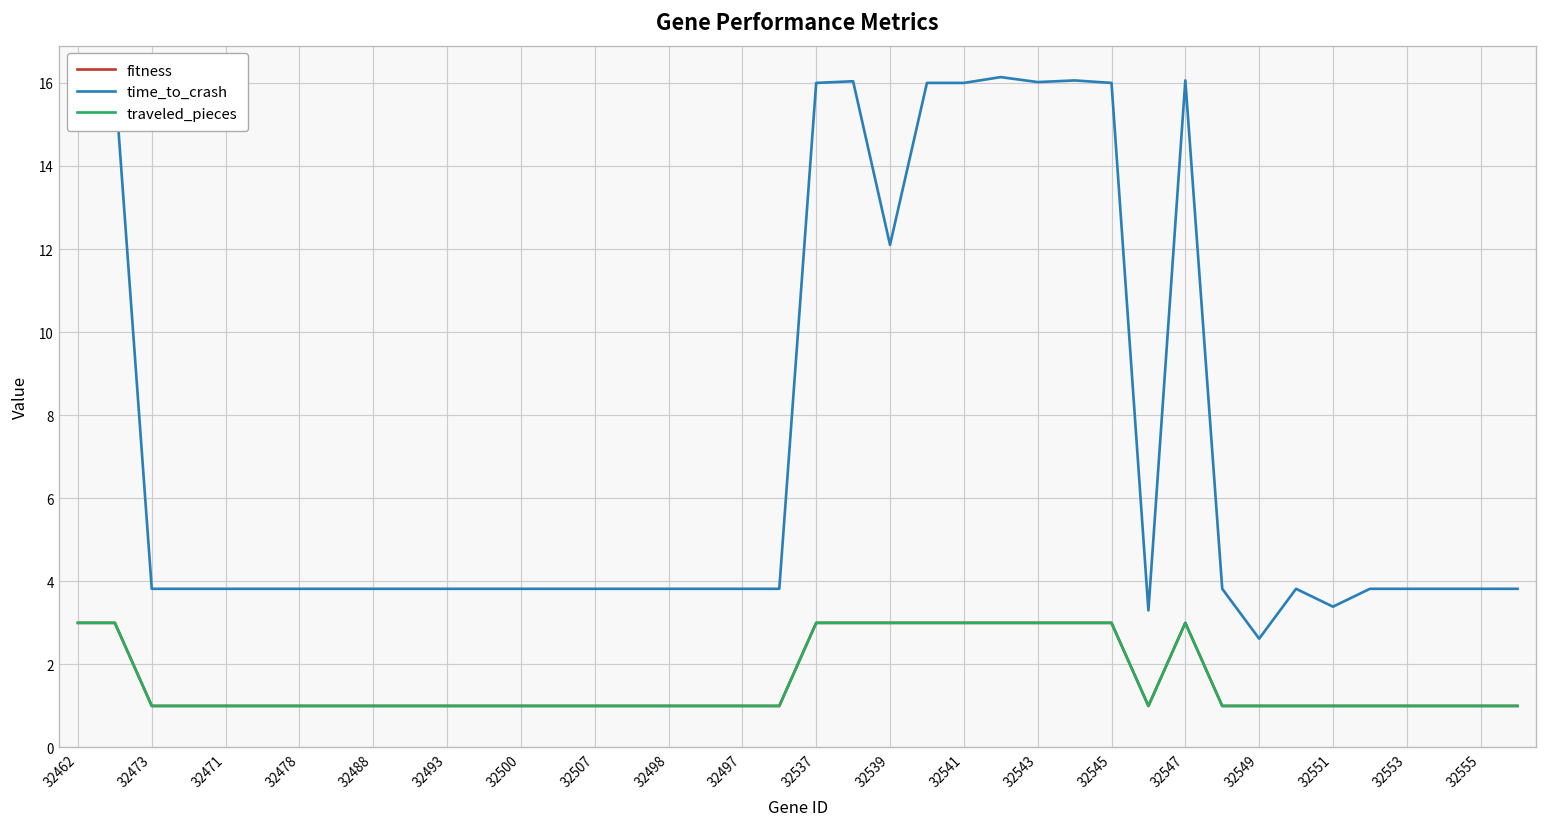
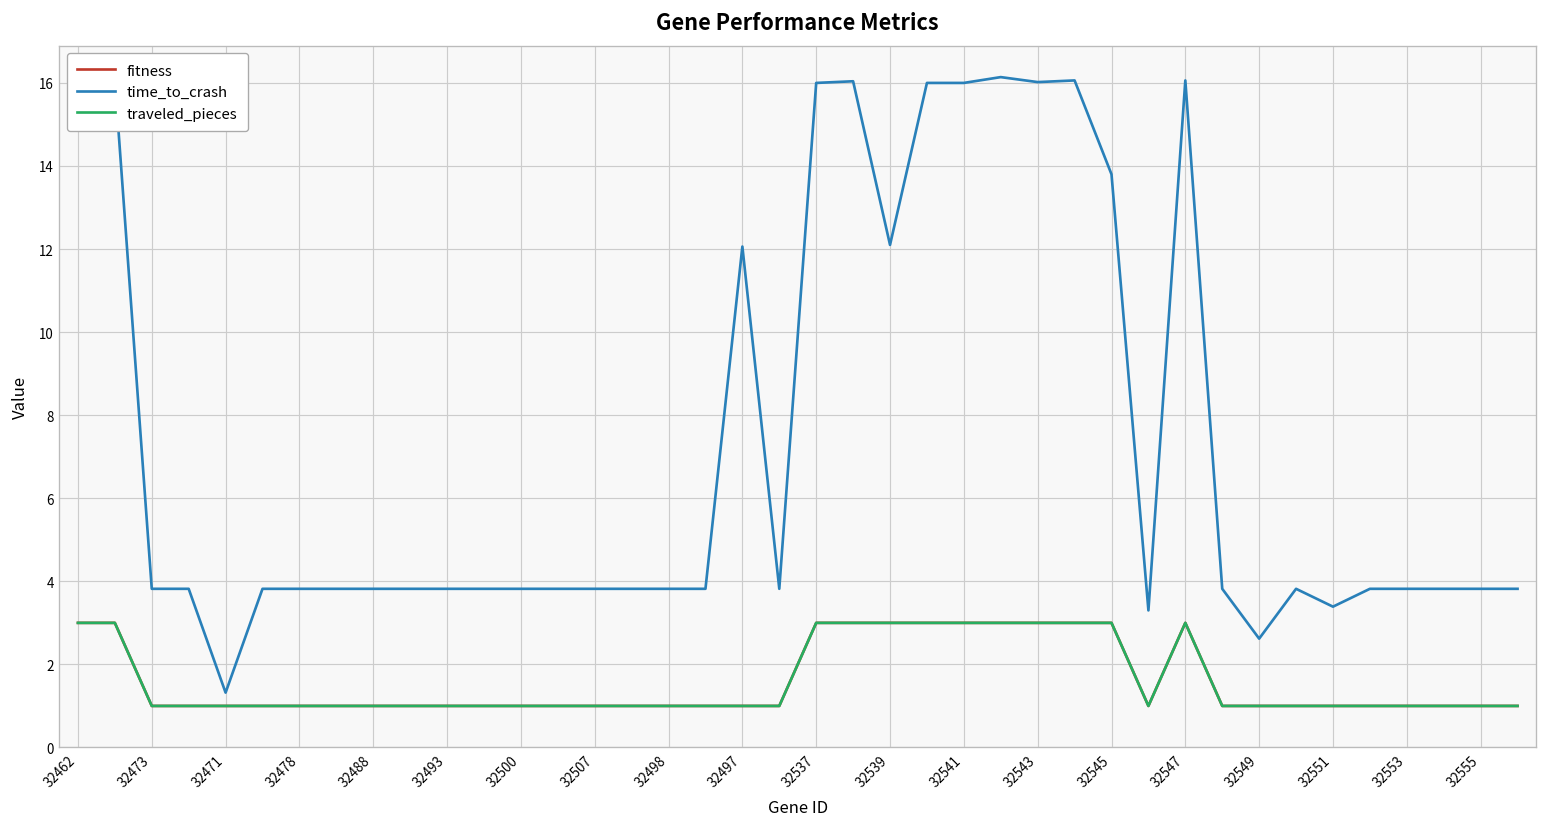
  {
    "traveled_pieces": {
      "32462": 3.0,
      "32473": 1.0,
      "32471": 1.0,
      "32478": 1.0,
      "32488": 1.0,
      "32493": 1.0,
      "32500": 1.0,
      "32507": 1.0,
      "32498": 1.0,
      "32497": 1.0,
      "32537": 3.0,
      "32539": 3.0,
      "32541": 3.0,
      "32543": 3.0,
      "32545": 3.0,
      "32547": 3.0,
      "32549": 1.0,
      "32551": 1.0,
      "32553": 1.0,
      "32555": 1.0
    },
    "time_to_crash": {
      "32473": 3.8,
-     "32471": 3.8,
+     "32471": 1.3,
      "32478": 3.8,
      "32488": 3.8,
      "32493": 3.8,
      "32500": 3.8,
      "32507": 3.8,
      "32498": 3.8,
-     "32497": 3.8,
+     "32497": 12.1,
      "32537": 16.0,
      "32539": 12.1,
      "32541": 16.0,
      "32543": 16.0,
-     "32545": 16.0,
+     "32545": 13.8,
      "32547": 16.1,
      "32549": 2.6,
      "32551": 3.4,
      "32553": 3.8,
      "32555": 3.8
    }
  }
